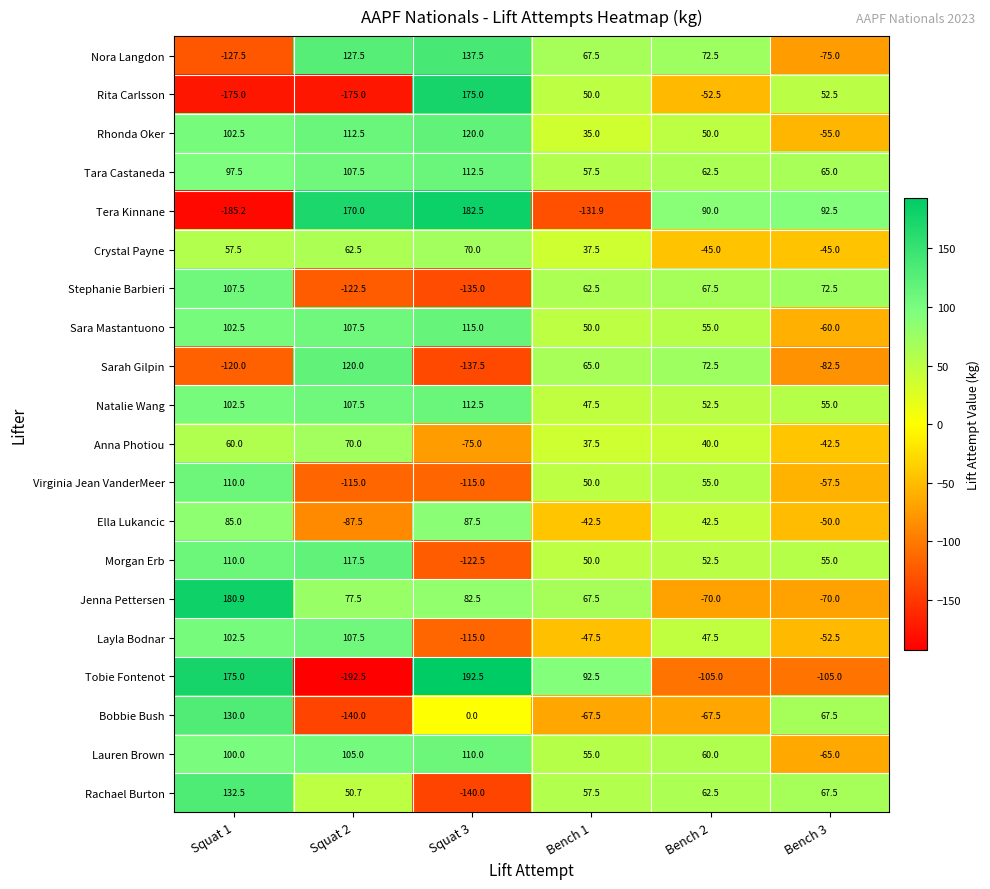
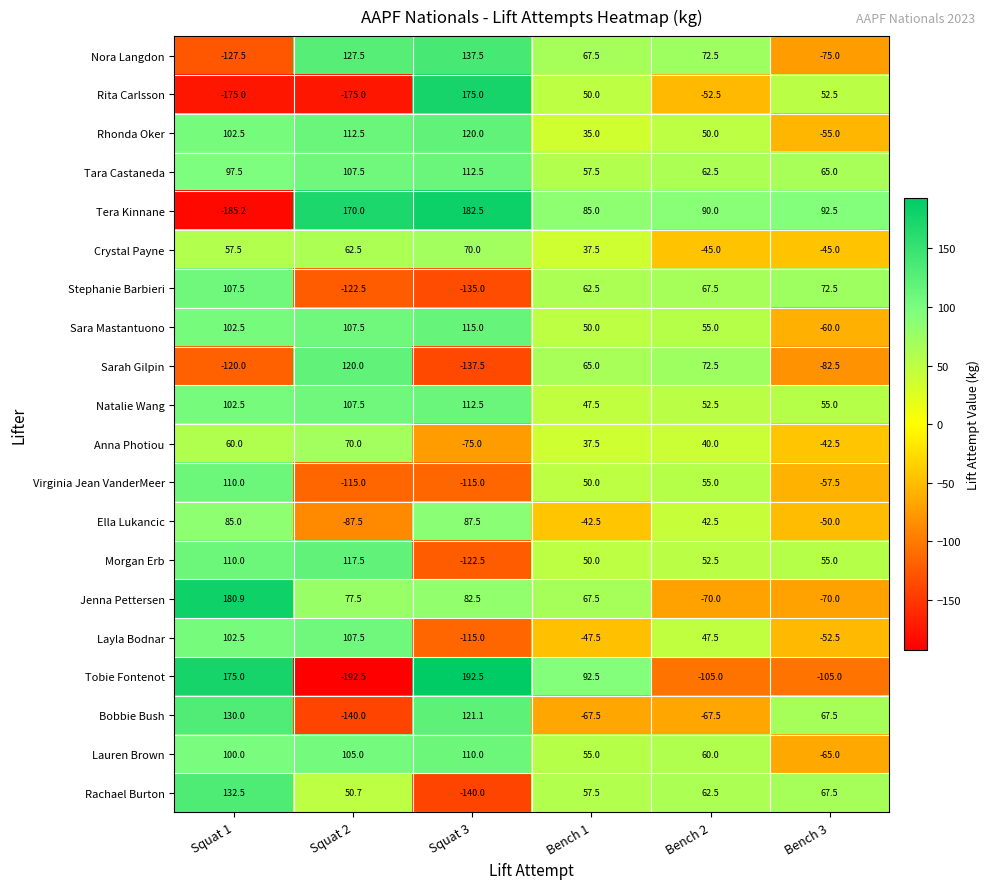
  {
    "Nora Langdon": {
      "Squat 1": -127.5,
      "Squat 2": 127.5,
      "Squat 3": 137.5,
      "Bench 1": 67.5,
      "Bench 2": 72.5,
      "Bench 3": -75.0
    },
    "Rita Carlsson": {
      "Squat 1": -175.0,
      "Squat 2": -175.0,
      "Squat 3": 175.0,
      "Bench 1": 50.0,
      "Bench 2": -52.5,
      "Bench 3": 52.5
    },
    "Rhonda Oker": {
      "Squat 1": 102.5,
      "Squat 2": 112.5,
      "Squat 3": 120.0,
      "Bench 1": 35.0,
      "Bench 2": 50.0,
      "Bench 3": -55.0
    },
    "Tara Castaneda": {
      "Squat 1": 97.5,
      "Squat 2": 107.5,
      "Squat 3": 112.5,
      "Bench 1": 57.5,
      "Bench 2": 62.5,
      "Bench 3": 65.0
    },
    "Tera Kinnane": {
      "Squat 1": -185.2,
      "Squat 2": 170.0,
      "Squat 3": 182.5,
-     "Bench 1": -131.9,
+     "Bench 1": 85.0,
      "Bench 2": 90.0,
      "Bench 3": 92.5
    },
    "Crystal Payne": {
      "Squat 1": 57.5,
      "Squat 2": 62.5,
      "Squat 3": 70.0,
      "Bench 1": 37.5,
      "Bench 2": -45.0,
      "Bench 3": -45.0
    },
    "Stephanie Barbieri": {
      "Squat 1": 107.5,
      "Squat 2": -122.5,
      "Squat 3": -135.0,
      "Bench 1": 62.5,
      "Bench 2": 67.5,
      "Bench 3": 72.5
    },
    "Sara Mastantuono": {
      "Squat 1": 102.5,
      "Squat 2": 107.5,
      "Squat 3": 115.0,
      "Bench 1": 50.0,
      "Bench 2": 55.0,
      "Bench 3": -60.0
    },
    "Sarah Gilpin": {
      "Squat 1": -120.0,
      "Squat 2": 120.0,
      "Squat 3": -137.5,
      "Bench 1": 65.0,
      "Bench 2": 72.5,
      "Bench 3": -82.5
    },
    "Natalie Wang": {
      "Squat 1": 102.5,
      "Squat 2": 107.5,
      "Squat 3": 112.5,
      "Bench 1": 47.5,
      "Bench 2": 52.5,
      "Bench 3": 55.0
    },
    "Anna Photiou": {
      "Squat 1": 60.0,
      "Squat 2": 70.0,
      "Squat 3": -75.0,
      "Bench 1": 37.5,
      "Bench 2": 40.0,
      "Bench 3": -42.5
    },
    "Virginia Jean VanderMeer": {
      "Squat 1": 110.0,
      "Squat 2": -115.0,
      "Squat 3": -115.0,
      "Bench 1": 50.0,
      "Bench 2": 55.0,
      "Bench 3": -57.5
    },
    "Ella Lukancic": {
      "Squat 1": 85.0,
      "Squat 2": -87.5,
      "Squat 3": 87.5,
      "Bench 1": -42.5,
      "Bench 2": 42.5,
      "Bench 3": -50.0
    },
    "Morgan Erb": {
      "Squat 1": 110.0,
      "Squat 2": 117.5,
      "Squat 3": -122.5,
      "Bench 1": 50.0,
      "Bench 2": 52.5,
      "Bench 3": 55.0
    },
    "Jenna Pettersen": {
      "Squat 1": 180.9,
      "Squat 2": 77.5,
      "Squat 3": 82.5,
      "Bench 1": 67.5,
      "Bench 2": -70.0,
      "Bench 3": -70.0
    },
    "Layla Bodnar": {
      "Squat 1": 102.5,
      "Squat 2": 107.5,
      "Squat 3": -115.0,
      "Bench 1": -47.5,
      "Bench 2": 47.5,
      "Bench 3": -52.5
    },
    "Tobie Fontenot": {
      "Squat 1": 175.0,
      "Squat 2": -192.5,
      "Squat 3": 192.5,
      "Bench 1": 92.5,
      "Bench 2": -105.0,
      "Bench 3": -105.0
    },
    "Bobbie Bush": {
      "Squat 1": 130.0,
      "Squat 2": -140.0,
-     "Squat 3": 0.0,
+     "Squat 3": 121.1,
      "Bench 1": -67.5,
      "Bench 2": -67.5,
      "Bench 3": 67.5
    },
    "Lauren Brown": {
      "Squat 1": 100.0,
      "Squat 2": 105.0,
      "Squat 3": 110.0,
      "Bench 1": 55.0,
      "Bench 2": 60.0,
      "Bench 3": -65.0
    },
    "Rachael Burton": {
      "Squat 1": 132.5,
      "Squat 2": 50.7,
      "Squat 3": -140.0,
      "Bench 1": 57.5,
      "Bench 2": 62.5,
      "Bench 3": 67.5
    }
  }
